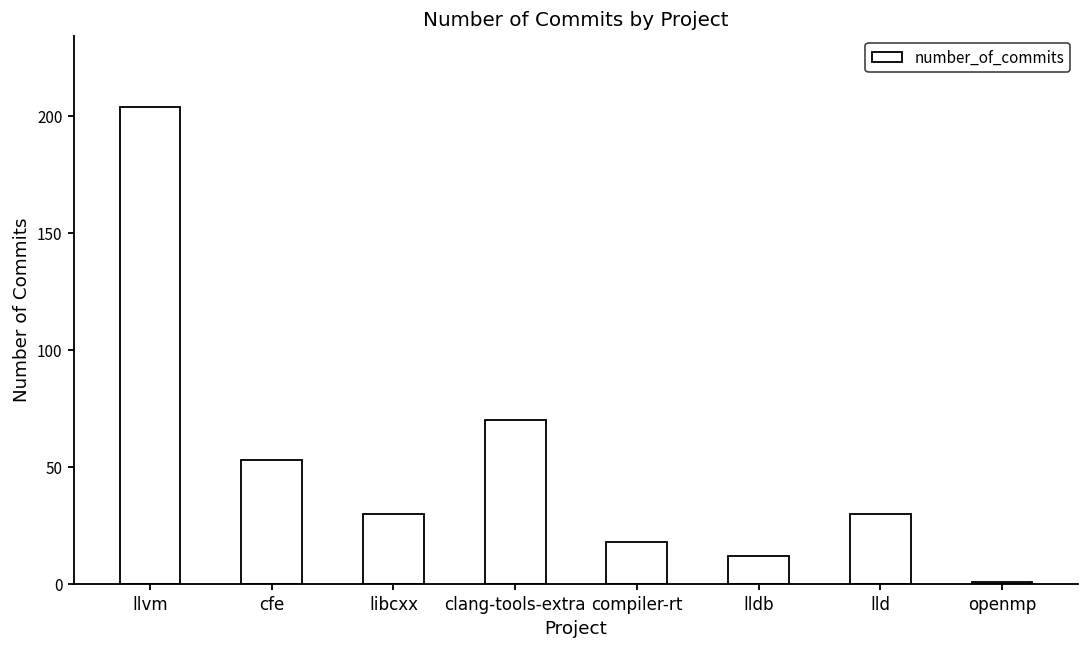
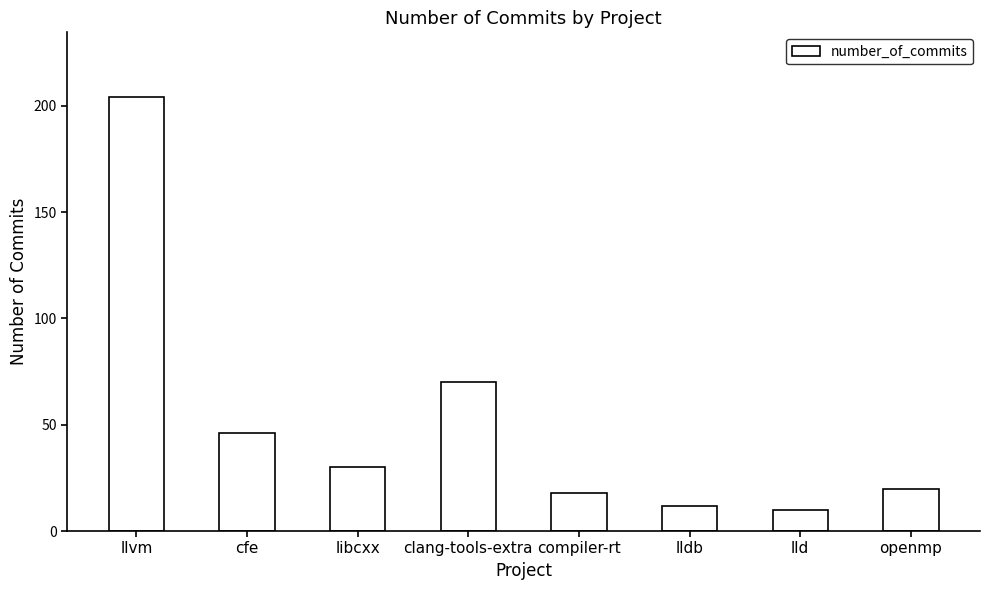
  {
    "llvm": 204,
-   "cfe": 53,
+   "cfe": 46,
    "libcxx": 30,
    "clang-tools-extra": 70,
    "compiler-rt": 18,
    "lldb": 12,
-   "lld": 30,
-   "openmp": 1
+   "lld": 10,
+   "openmp": 20
  }
